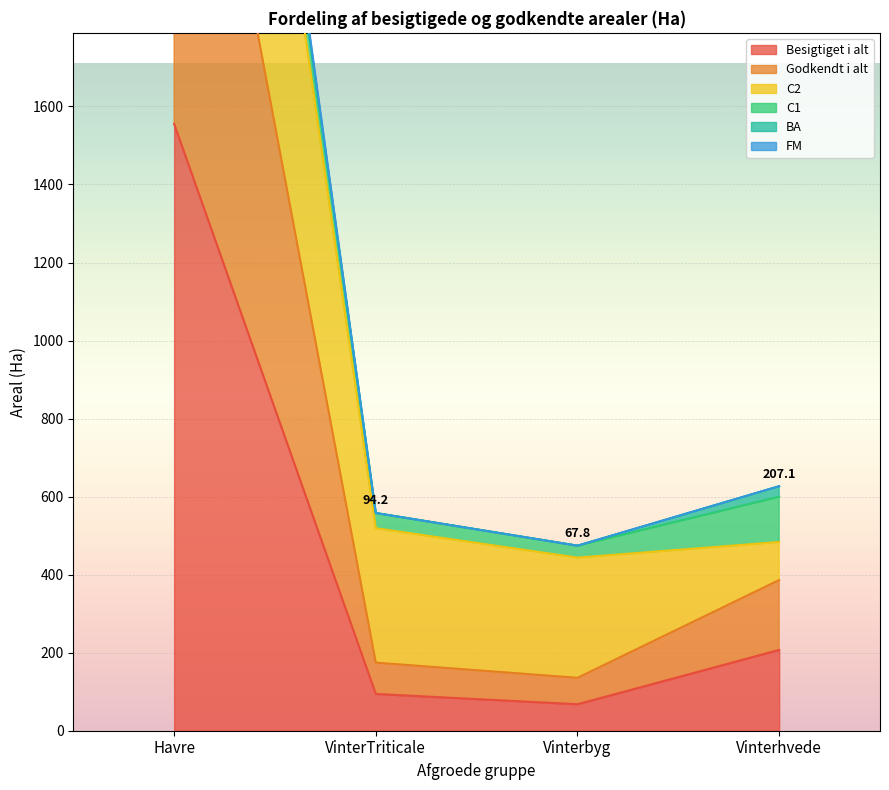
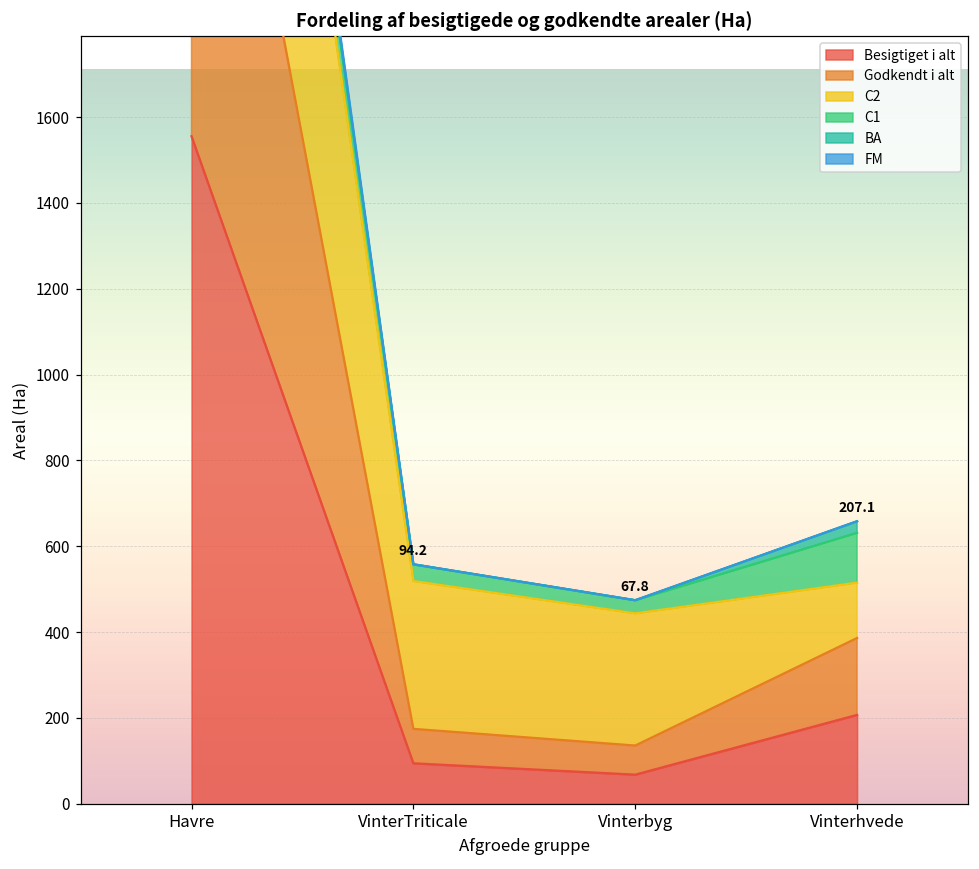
  {
    "C2": {
      "VinterTriticale": 340,
      "Vinterbyg": 310,
-     "Vinterhvede": 100
+     "Vinterhvede": 130
    }
  }
